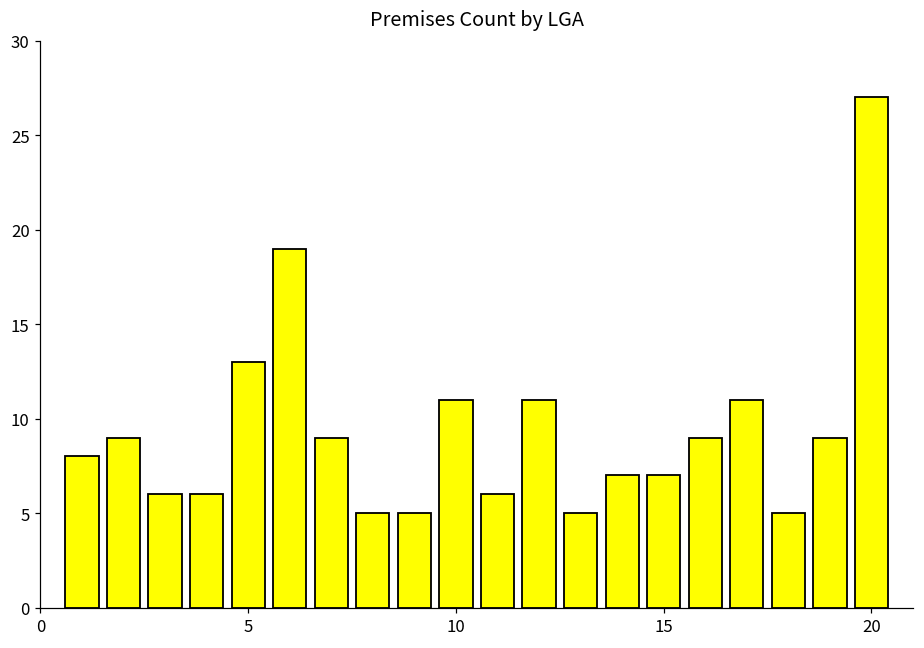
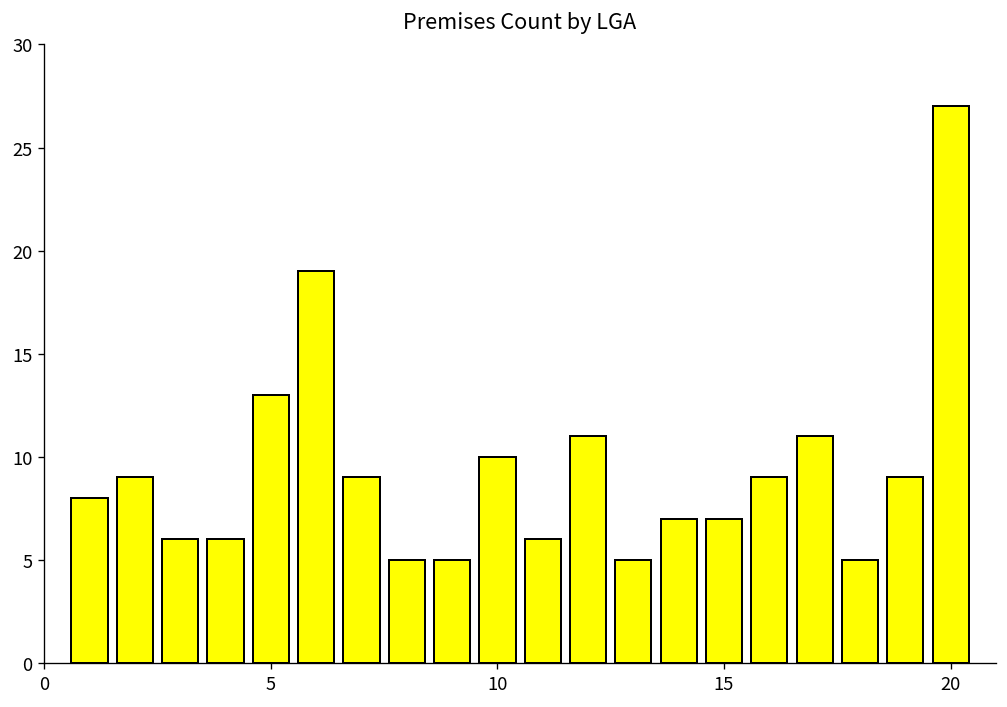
  {
    "5": 13,
-   "10": 11,
+   "10": 10,
    "15": 7,
    "20": 27
  }
